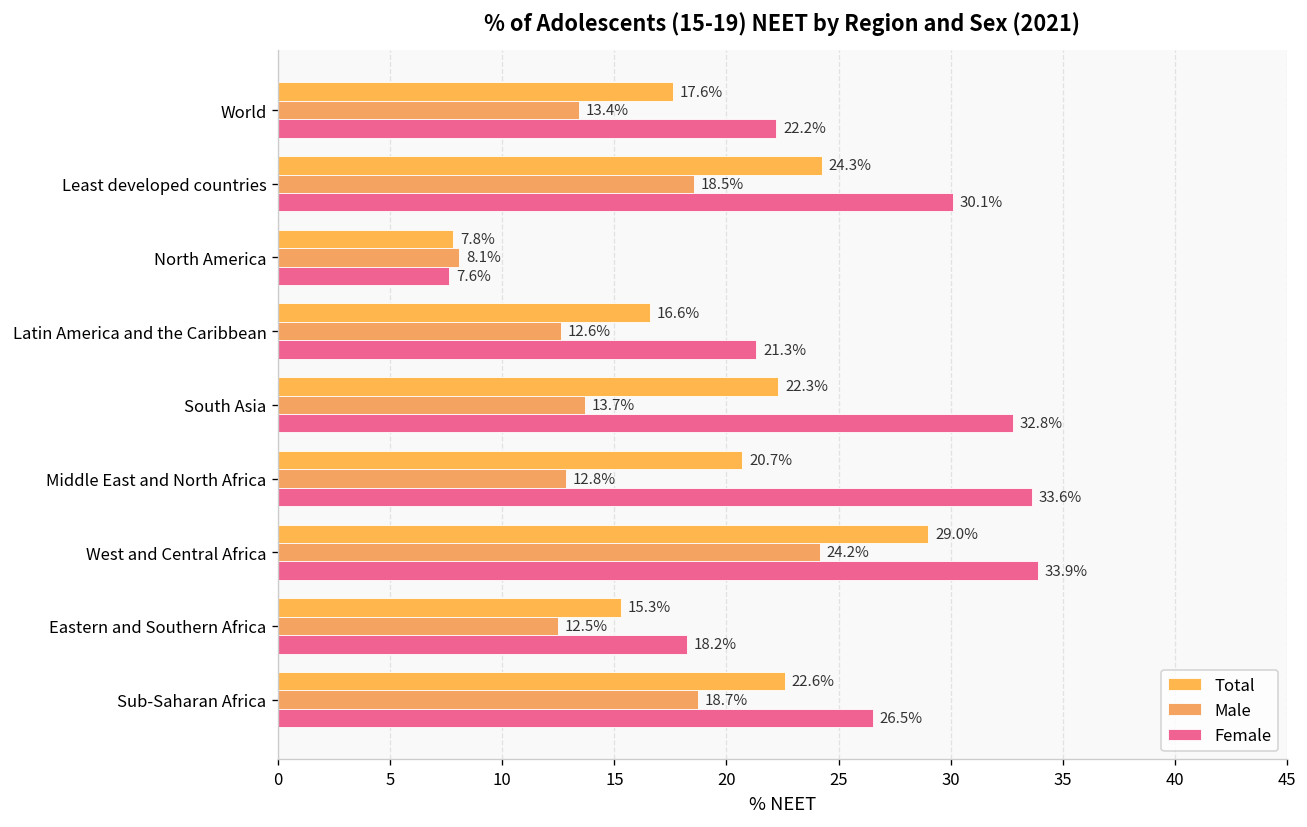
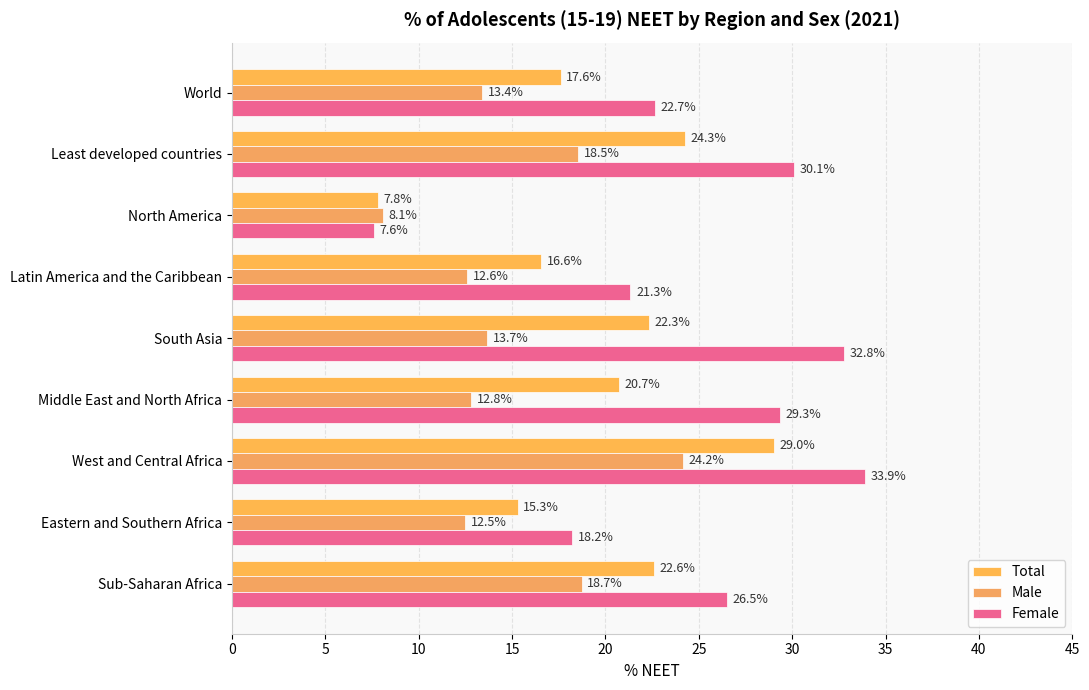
  {
    "Female": {
-     "World": "22.2%",
+     "World": "22.7%",
      "Least developed countries": "30.1%",
      "North America": "7.6%",
      "Latin America and the Caribbean": "21.3%",
      "South Asia": "32.8%",
-     "Middle East and North Africa": "33.6%",
+     "Middle East and North Africa": "29.3%",
      "West and Central Africa": "33.9%",
      "Eastern and Southern Africa": "18.2%",
      "Sub-Saharan Africa": "26.5%"
    }
  }
